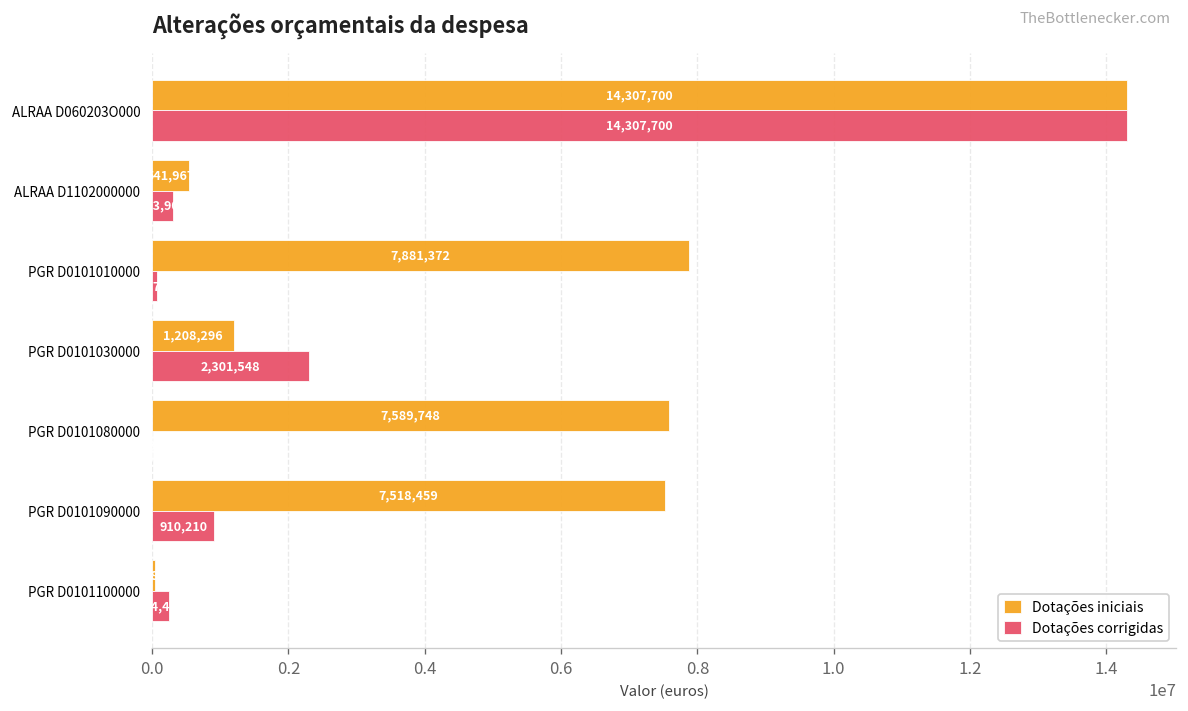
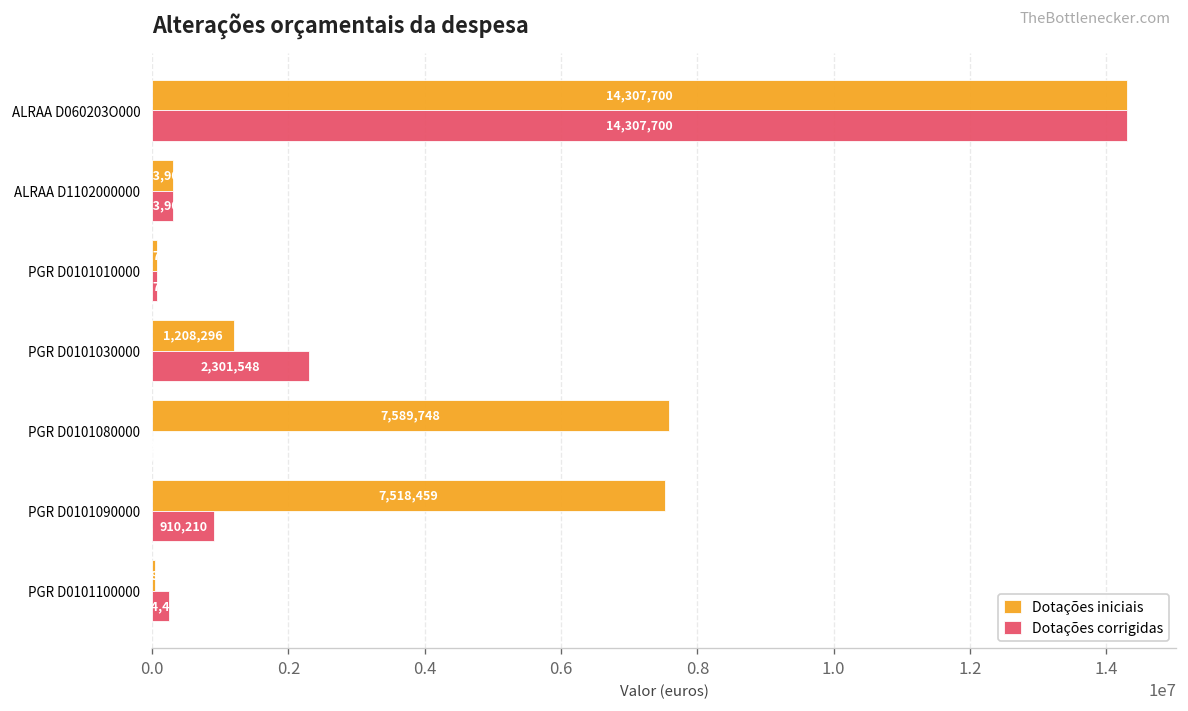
  {
    "Dotações iniciais": {
-     "ALRAA D1102000000": "500000",
-     "PGR D0101010000": "7900000"
+     "ALRAA D1102000000": "300000",
+     "PGR D0101010000": "100000"
    },
    "Dotações corrigidas": {
      "ALRAA D060203O000": "14,307,700",
      "PGR D0101030000": "2,301,548",
      "PGR D0101090000": "910,210"
    }
  }
